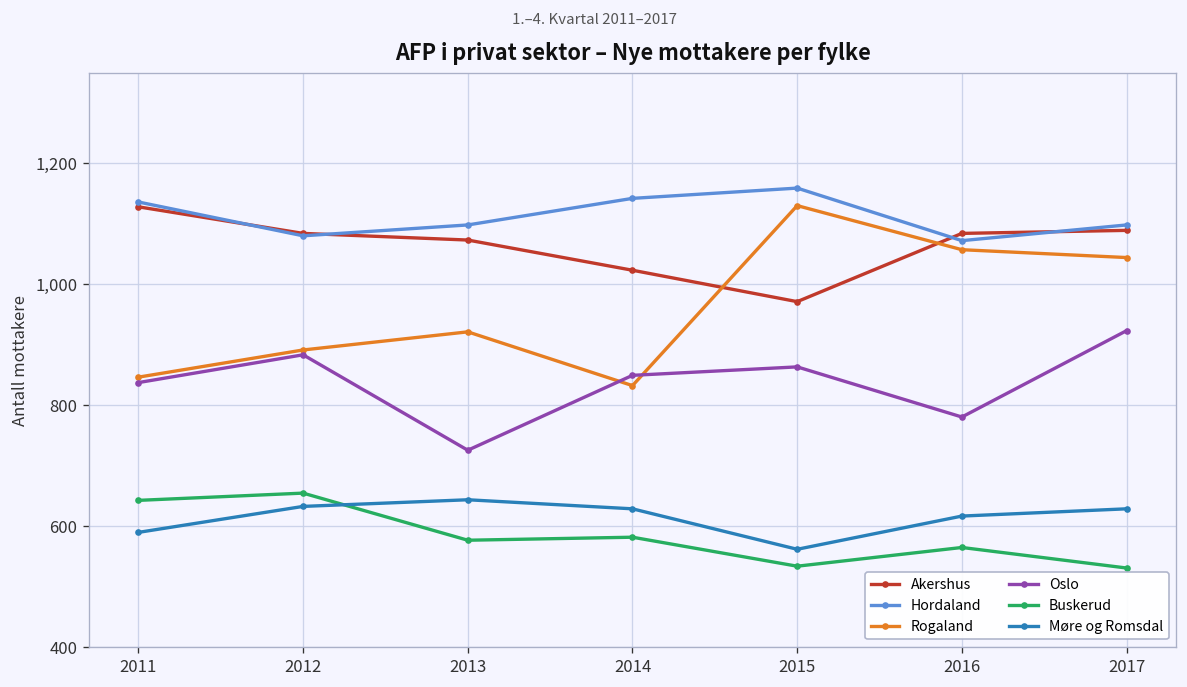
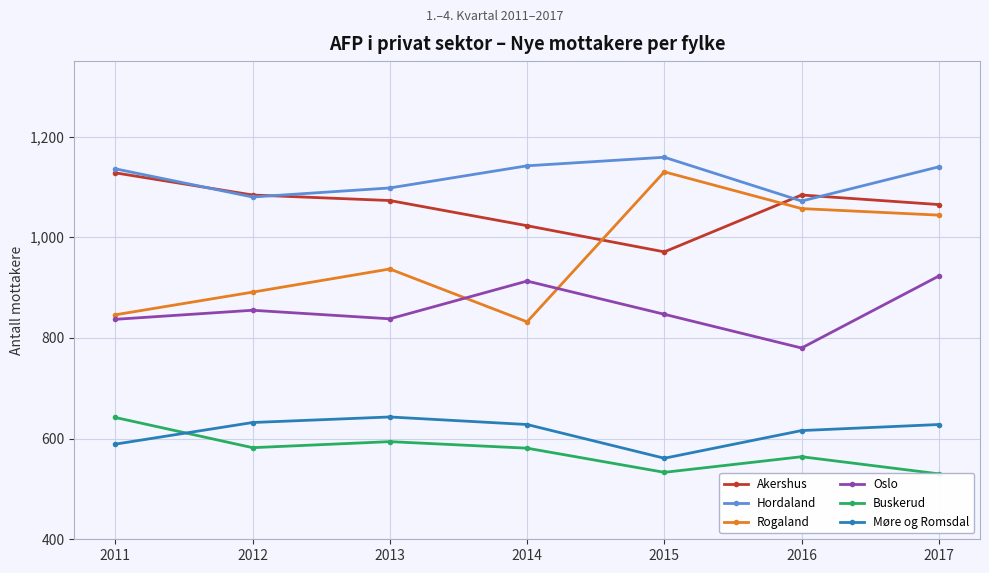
  {
    "Akershus": {
      "2011": "1,130",
      "2013": "1,070",
      "2014": "1,020",
      "2015": "970",
      "2016": "1,080",
-     "2017": "1,090"
+     "2017": "1,070"
    },
    "Hordaland": {
      "2011": "1,140",
      "2013": "1,100",
      "2014": "1,140",
      "2015": "1,160",
      "2016": "1,070",
-     "2017": "1,100"
+     "2017": "1,140"
    },
    "Rogaland": {
      "2011": "850",
      "2012": "890",
-     "2013": "920",
+     "2013": "940",
      "2014": "830",
      "2015": "1,130",
      "2016": "1,060",
      "2017": "1,040"
    },
    "Oslo": {
      "2011": "840",
-     "2012": "880",
-     "2013": "730",
-     "2014": "850",
-     "2015": "860",
+     "2012": "860",
+     "2013": "840",
+     "2014": "910",
+     "2015": "850",
      "2016": "780",
      "2017": "920"
    },
    "Buskerud": {
      "2011": "640",
-     "2012": "650",
-     "2013": "580",
+     "2012": "580",
+     "2013": "590",
      "2014": "580",
      "2015": "530",
      "2016": "560"
    },
    "Møre og Romsdal": {
      "2011": "590",
      "2012": "630",
      "2013": "640",
      "2014": "630",
      "2015": "560",
      "2016": "620",
      "2017": "630"
    }
  }
